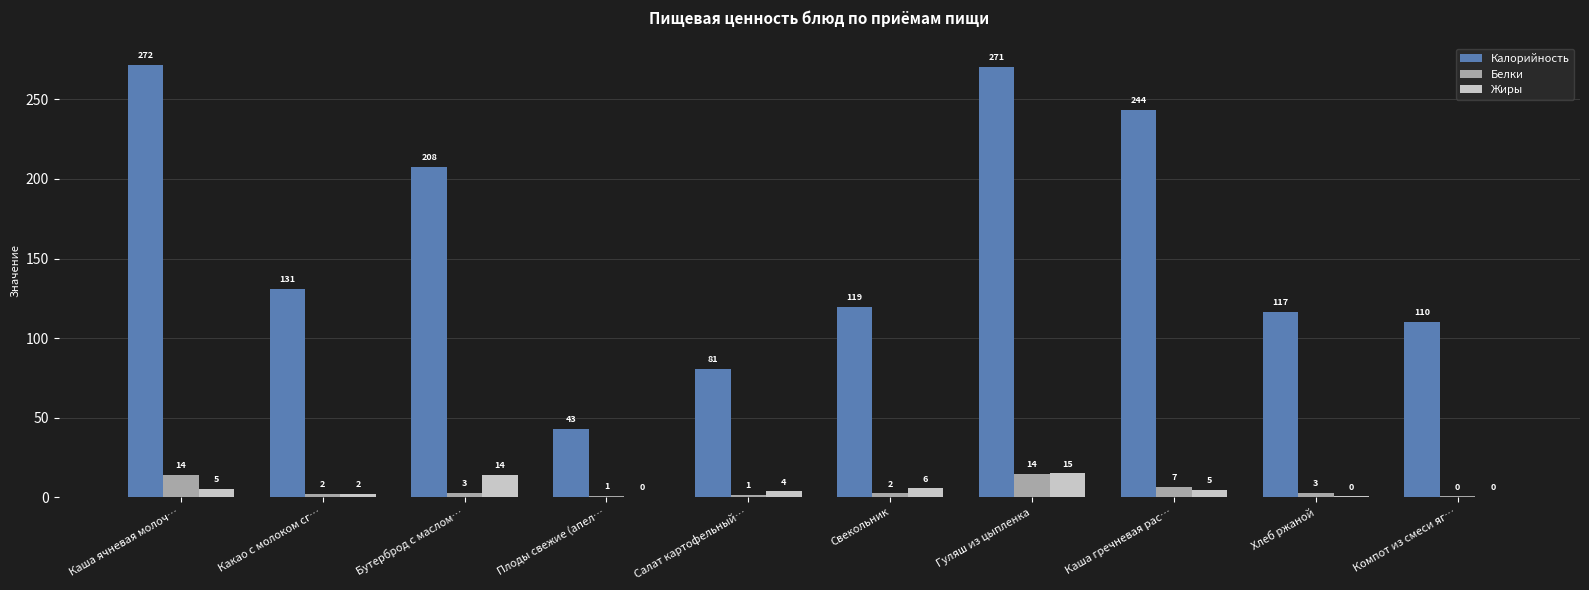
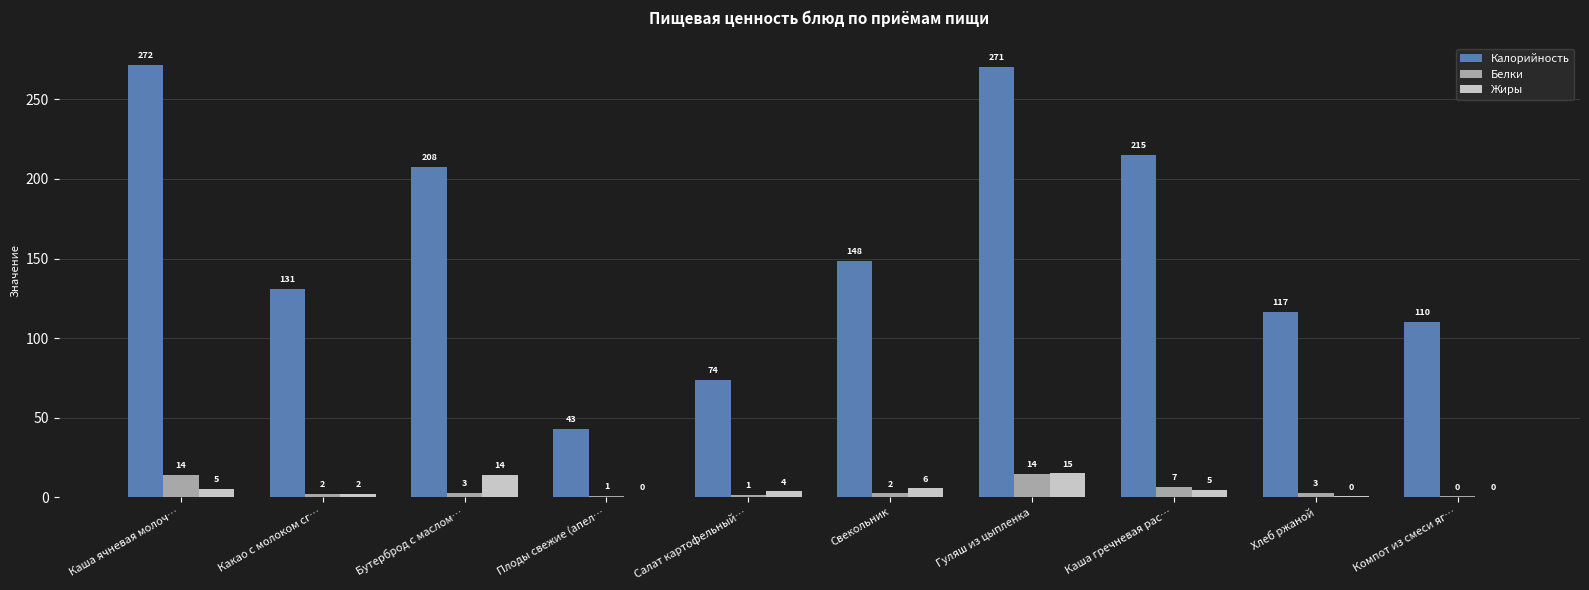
  {
    "Калорийность": {
      "Каша ячневая молоч…": 272,
      "Какао с молоком сг…": 131,
      "Бутерброд с маслом…": 208,
      "Плоды свежие (апел…": 43,
-     "Салат картофельный…": 81,
-     "Свекольник": 119,
+     "Салат картофельный…": 74,
+     "Свекольник": 148,
      "Гуляш из цыпленка": 271,
-     "Каша гречневая рас…": 244,
+     "Каша гречневая рас…": 215,
      "Хлеб ржаной": 117,
      "Компот из смеси яг…": 110
    }
  }
